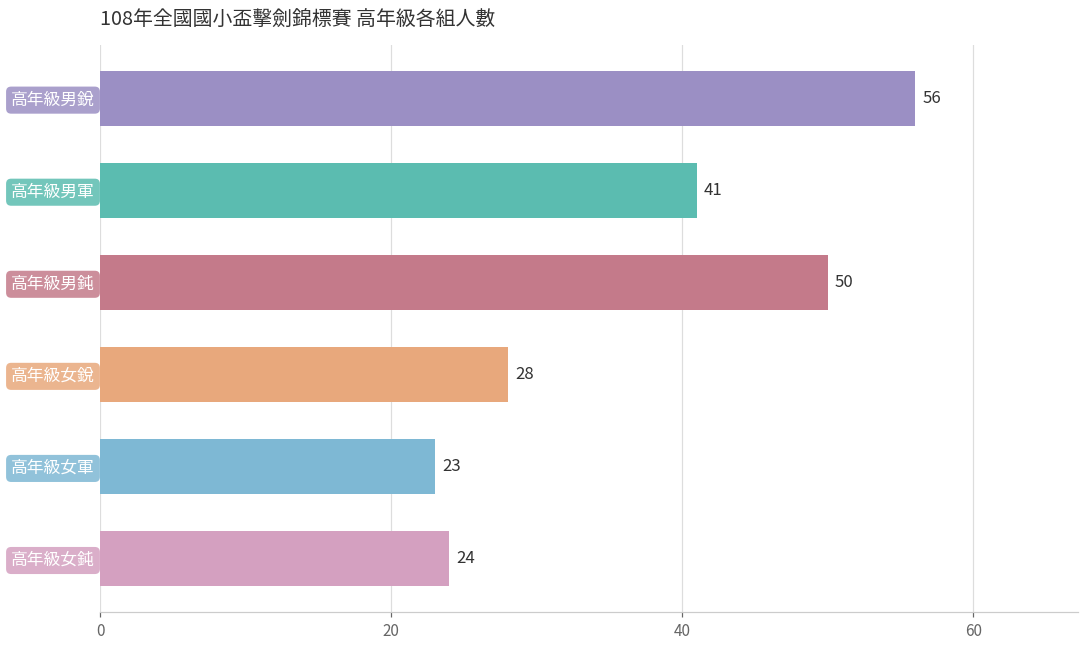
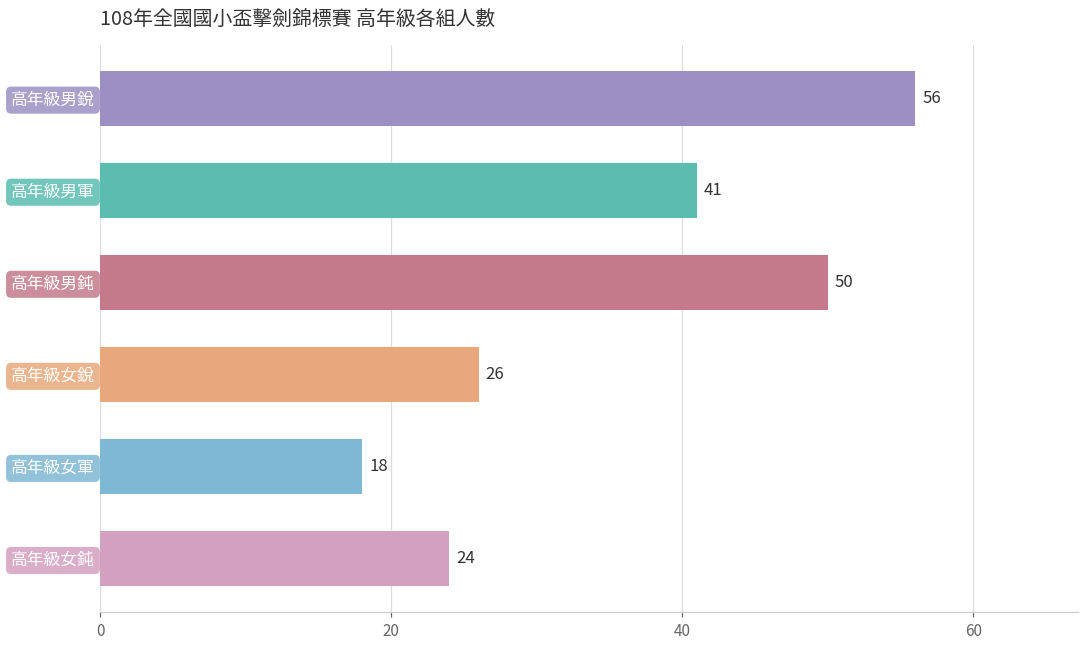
  {
    "高年級男銳": 56,
    "高年級男軍": 41,
    "高年級男鈍": 50,
-   "高年級女銳": 28,
-   "高年級女軍": 23,
+   "高年級女銳": 26,
+   "高年級女軍": 18,
    "高年級女鈍": 24
  }
